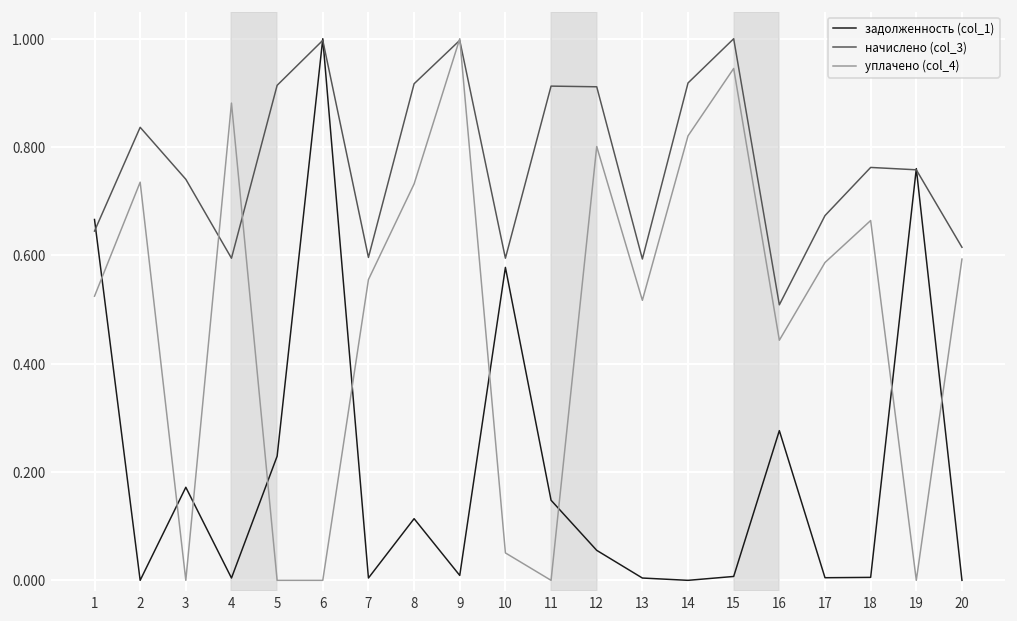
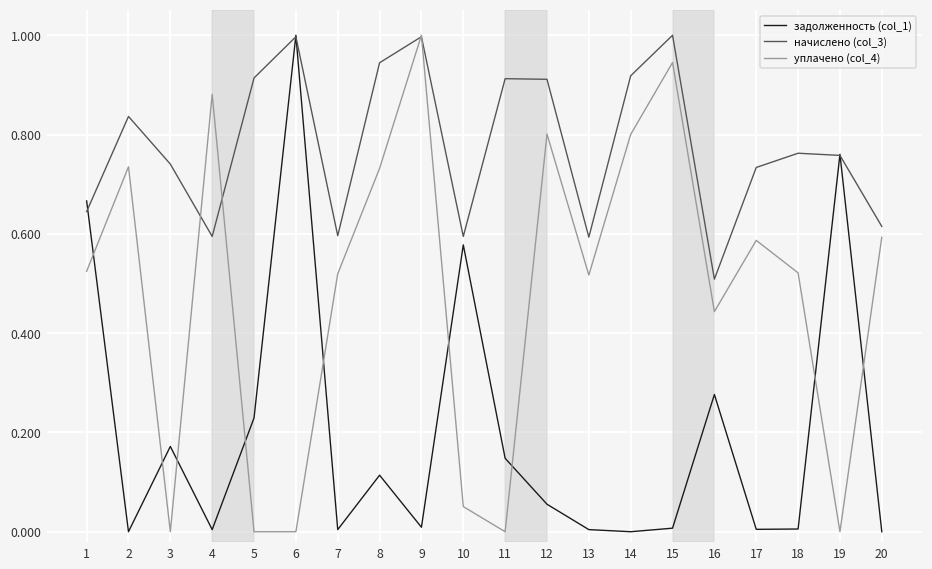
  {
    "задолженность (col_1)": {
      "1": 0.67,
      "2": 0.00,
      "3": 0.17,
      "4": 0.00,
      "5": 0.23,
      "7": 0.00,
      "8": 0.11,
      "9": 0.01,
      "10": 0.58,
      "11": 0.15,
      "12": 0.06,
      "13": 0.00,
      "14": 0.00,
      "15": 0.01,
      "16": 0.28,
      "17": 0.00,
      "18": 0.01,
      "20": 0.00
    },
    "начислено (col_3)": {
      "1": 0.64,
      "2": 0.84,
      "3": 0.74,
      "4": 0.59,
      "5": 0.91,
      "7": 0.60,
-     "8": 0.92,
+     "8": 0.94,
      "10": 0.59,
      "11": 0.91,
      "12": 0.91,
      "13": 0.59,
      "14": 0.92,
      "15": 1.00,
      "16": 0.51,
-     "17": 0.67,
+     "17": 0.73,
      "18": 0.76,
      "20": 0.61
    },
    "уплачено (col_4)": {
      "1": 0.52,
      "2": 0.74,
      "3": 0.00,
      "4": 0.88,
      "5": 0.00,
      "6": 0.00,
-     "7": 0.56,
+     "7": 0.52,
      "8": 0.73,
      "10": 0.05,
      "11": 0.00,
      "12": 0.80,
      "13": 0.52,
-     "14": 0.82,
+     "14": 0.80,
      "15": 0.95,
      "16": 0.44,
      "17": 0.59,
-     "18": 0.66,
+     "18": 0.52,
      "19": 0.00,
      "20": 0.59
    }
  }
